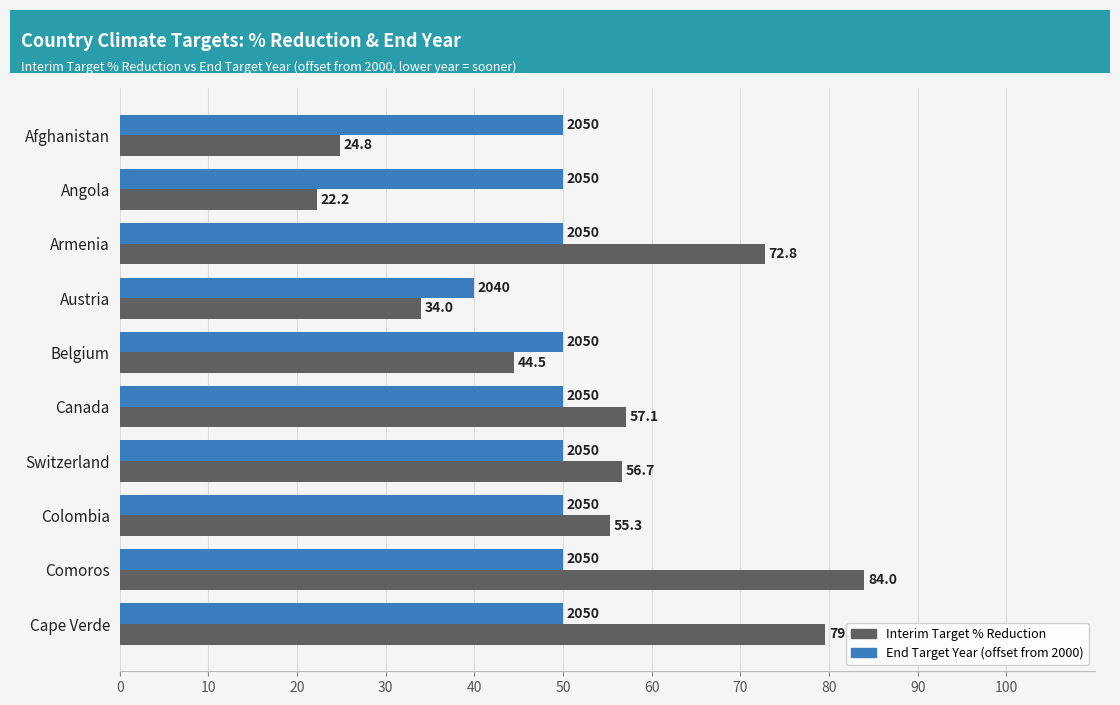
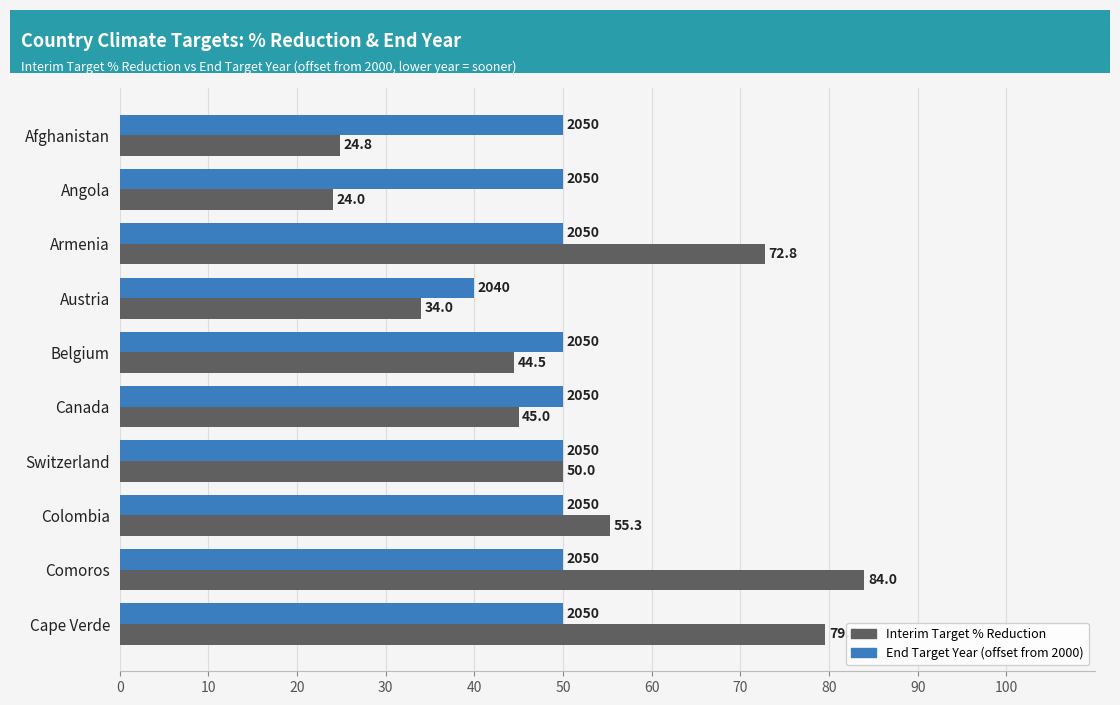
  {
    "Interim Target % Reduction": {
      "Afghanistan": 24.8,
-     "Angola": 22.2,
+     "Angola": 24.0,
      "Armenia": 72.8,
      "Austria": 34.0,
      "Belgium": 44.5,
-     "Canada": 57.1,
-     "Switzerland": 56.7,
+     "Canada": 45.0,
+     "Switzerland": 50.0,
      "Colombia": 55.3,
      "Comoros": 84.0
    }
  }
